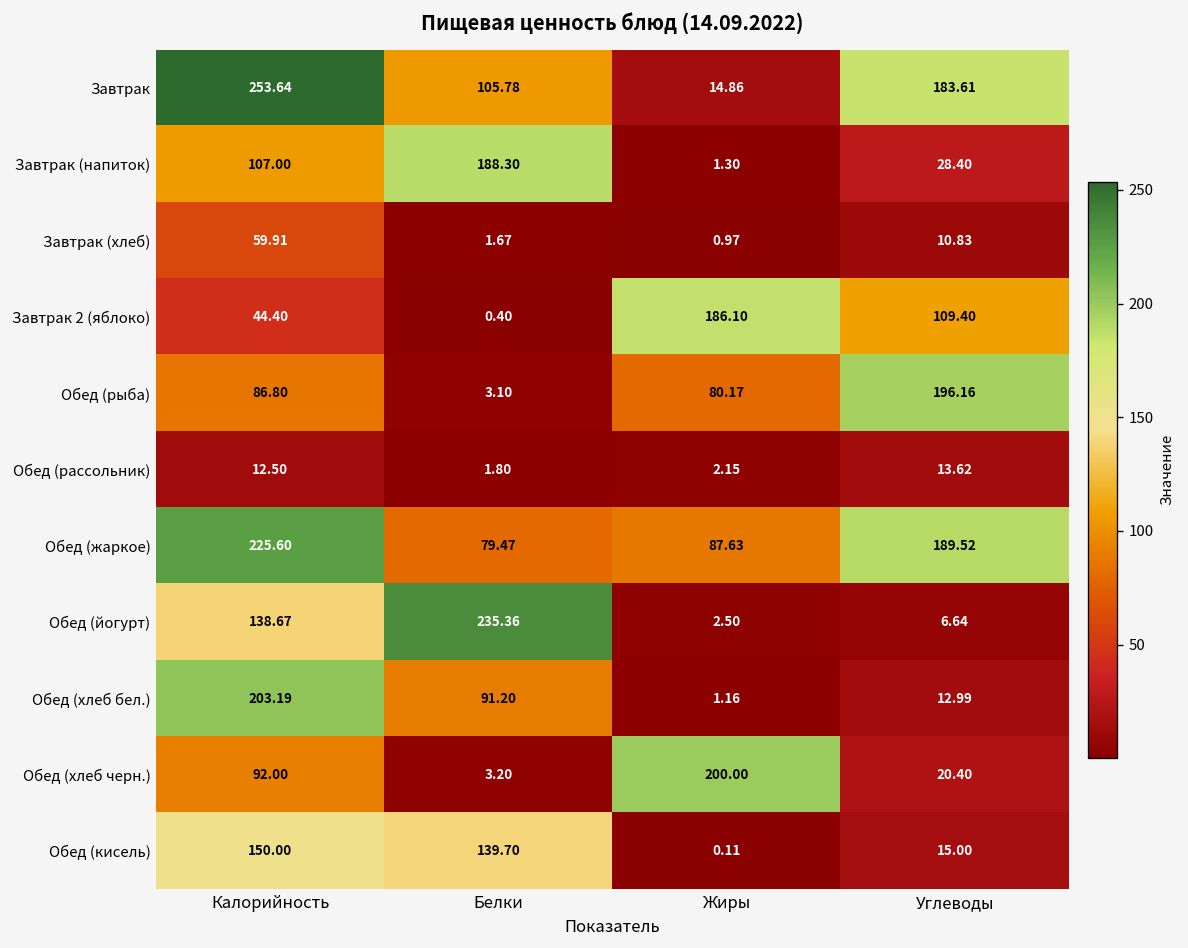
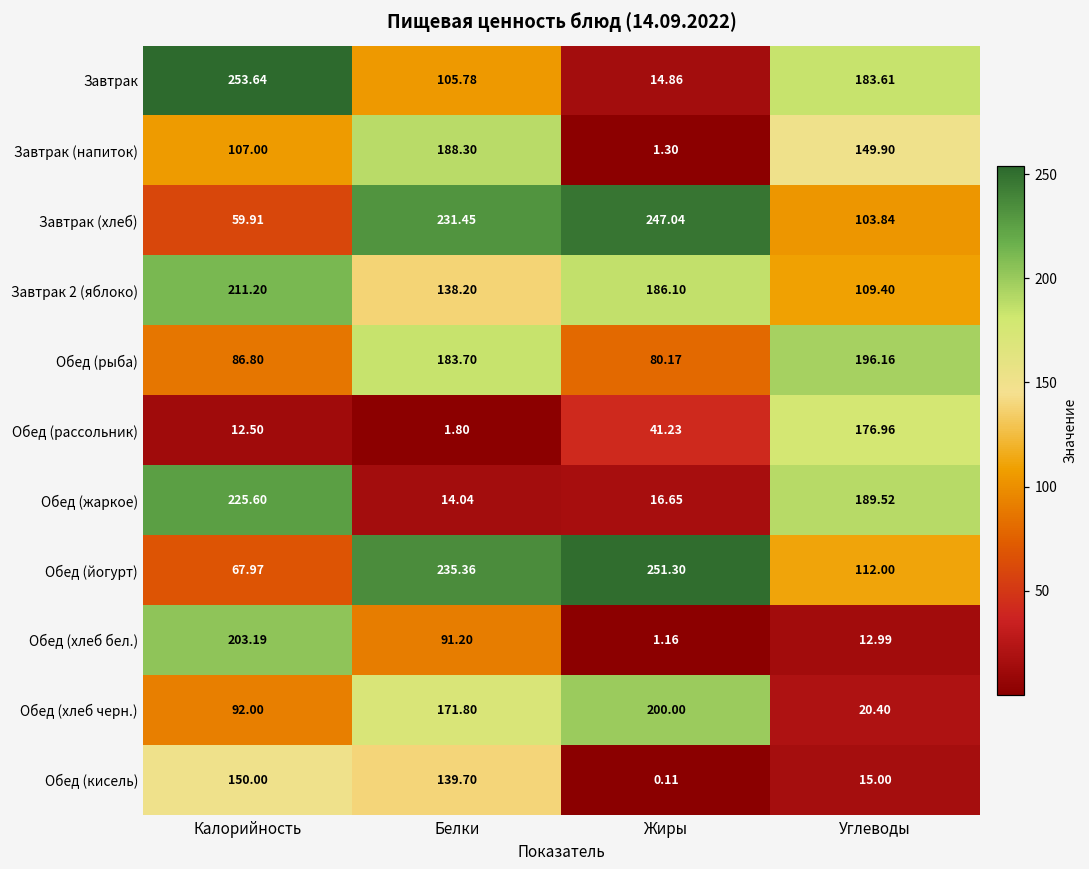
  {
    "Завтрак": {
      "Калорийность": 253.64,
      "Белки": 105.78,
      "Жиры": 14.86,
      "Углеводы": 183.61
    },
    "Завтрак (напиток)": {
      "Калорийность": 107.00,
      "Белки": 188.30,
      "Жиры": 1.30,
-     "Углеводы": 28.40
+     "Углеводы": 149.90
    },
    "Завтрак (хлеб)": {
      "Калорийность": 59.91,
-     "Белки": 1.67,
-     "Жиры": 0.97,
-     "Углеводы": 10.83
+     "Белки": 231.45,
+     "Жиры": 247.04,
+     "Углеводы": 103.84
    },
    "Завтрак 2 (яблоко)": {
-     "Калорийность": 44.40,
-     "Белки": 0.40,
+     "Калорийность": 211.20,
+     "Белки": 138.20,
      "Жиры": 186.10,
      "Углеводы": 109.40
    },
    "Обед (рыба)": {
      "Калорийность": 86.80,
-     "Белки": 3.10,
+     "Белки": 183.70,
      "Жиры": 80.17,
      "Углеводы": 196.16
    },
    "Обед (рассольник)": {
      "Калорийность": 12.50,
      "Белки": 1.80,
-     "Жиры": 2.15,
-     "Углеводы": 13.62
+     "Жиры": 41.23,
+     "Углеводы": 176.96
    },
    "Обед (жаркое)": {
      "Калорийность": 225.60,
-     "Белки": 79.47,
-     "Жиры": 87.63,
+     "Белки": 14.04,
+     "Жиры": 16.65,
      "Углеводы": 189.52
    },
    "Обед (йогурт)": {
-     "Калорийность": 138.67,
+     "Калорийность": 67.97,
      "Белки": 235.36,
-     "Жиры": 2.50,
-     "Углеводы": 6.64
+     "Жиры": 251.30,
+     "Углеводы": 112.00
    },
    "Обед (хлеб бел.)": {
      "Калорийность": 203.19,
      "Белки": 91.20,
      "Жиры": 1.16,
      "Углеводы": 12.99
    },
    "Обед (хлеб черн.)": {
      "Калорийность": 92.00,
-     "Белки": 3.20,
+     "Белки": 171.80,
      "Жиры": 200.00,
      "Углеводы": 20.40
    },
    "Обед (кисель)": {
      "Калорийность": 150.00,
      "Белки": 139.70,
      "Жиры": 0.11,
      "Углеводы": 15.00
    }
  }
